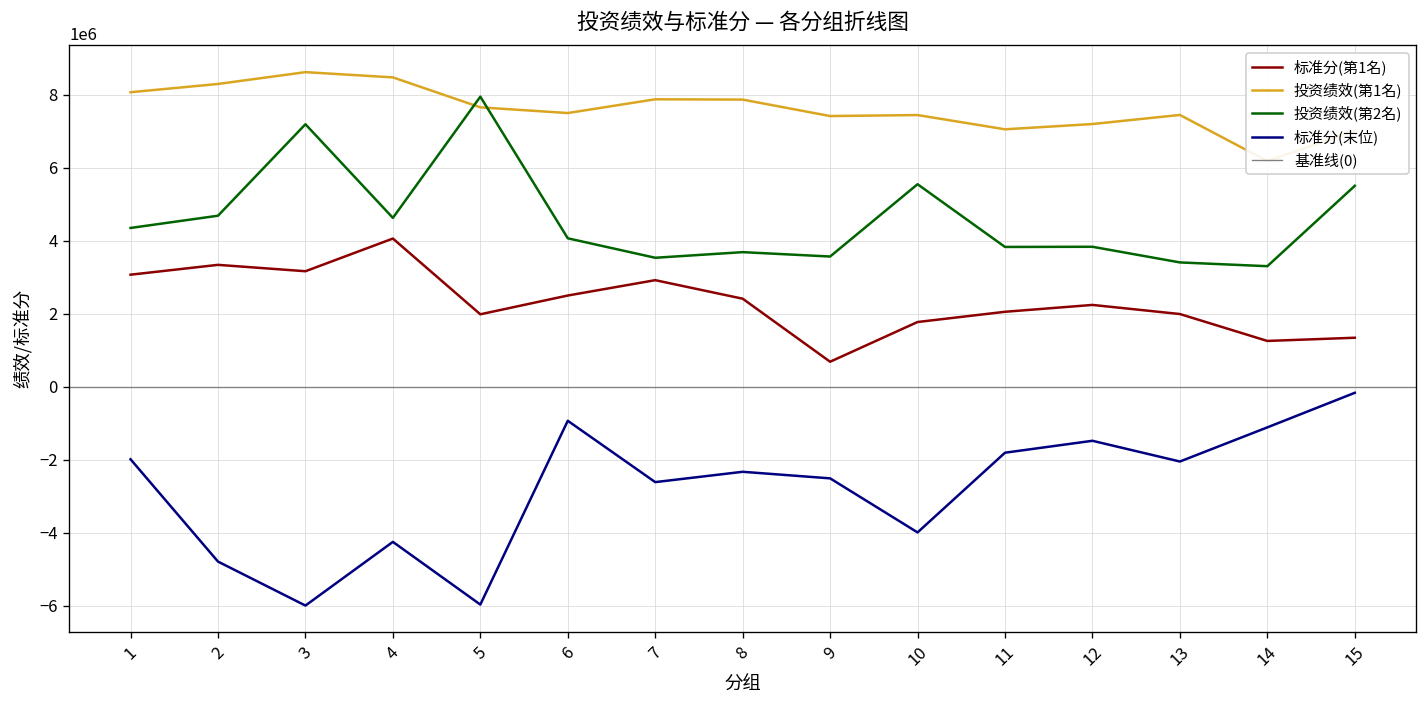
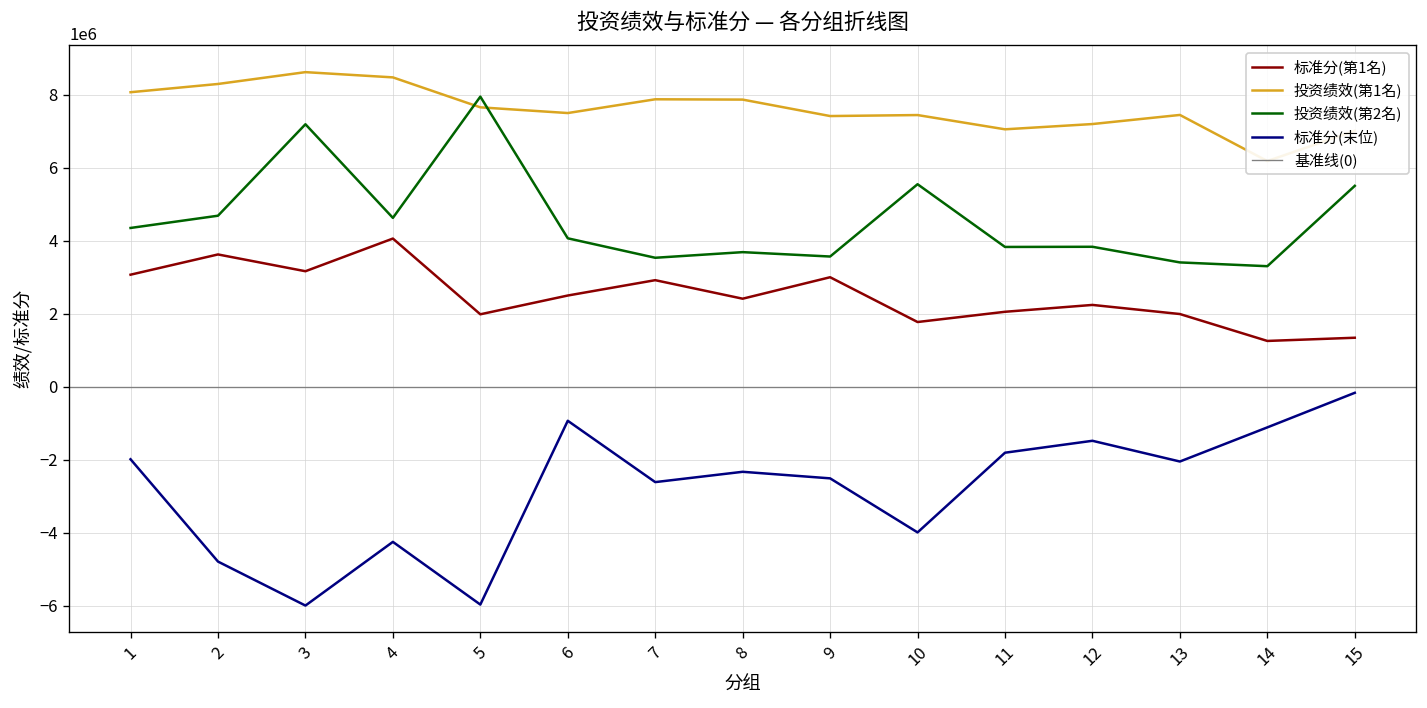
  {
    "标准分(第1名)": {
      "1": 3100000,
-     "2": 3300000,
+     "2": 3600000,
      "3": 3200000,
      "4": 4100000,
      "5": 2000000,
      "6": 2500000,
      "7": 2900000,
      "8": 2400000,
-     "9": 700000,
+     "9": 3000000,
      "10": 1800000,
      "11": 2100000,
      "12": 2200000,
      "13": 2000000,
      "14": 1300000,
      "15": 1300000
    },
    "投资绩效(第1名)": {
      "1": 8100000,
      "2": 8300000,
      "3": 8600000,
      "4": 8500000,
      "5": 7700000,
      "6": 7500000,
      "7": 7900000,
      "8": 7900000,
      "9": 7400000,
      "10": 7400000,
      "11": 7100000,
      "12": 7200000,
      "13": 7400000
    },
    "投资绩效(第2名)": {
      "1": 4400000,
      "2": 4700000,
      "3": 7200000,
      "4": 4600000,
      "5": 7900000,
      "6": 4100000,
      "7": 3500000,
      "8": 3700000,
      "9": 3600000,
      "10": 5500000,
      "11": 3800000,
      "12": 3800000,
      "13": 3400000,
      "14": 3300000,
      "15": 5500000
    },
    "标准分(末位)": {
      "1": -2000000,
      "2": -4800000,
      "3": -6000000,
      "4": -4200000,
      "5": -6000000,
      "6": -900000,
      "7": -2600000,
      "8": -2300000,
      "9": -2500000,
      "10": -4000000,
      "11": -1800000,
      "12": -1500000,
      "13": -2000000,
      "14": -1100000,
      "15": -200000
    }
  }
